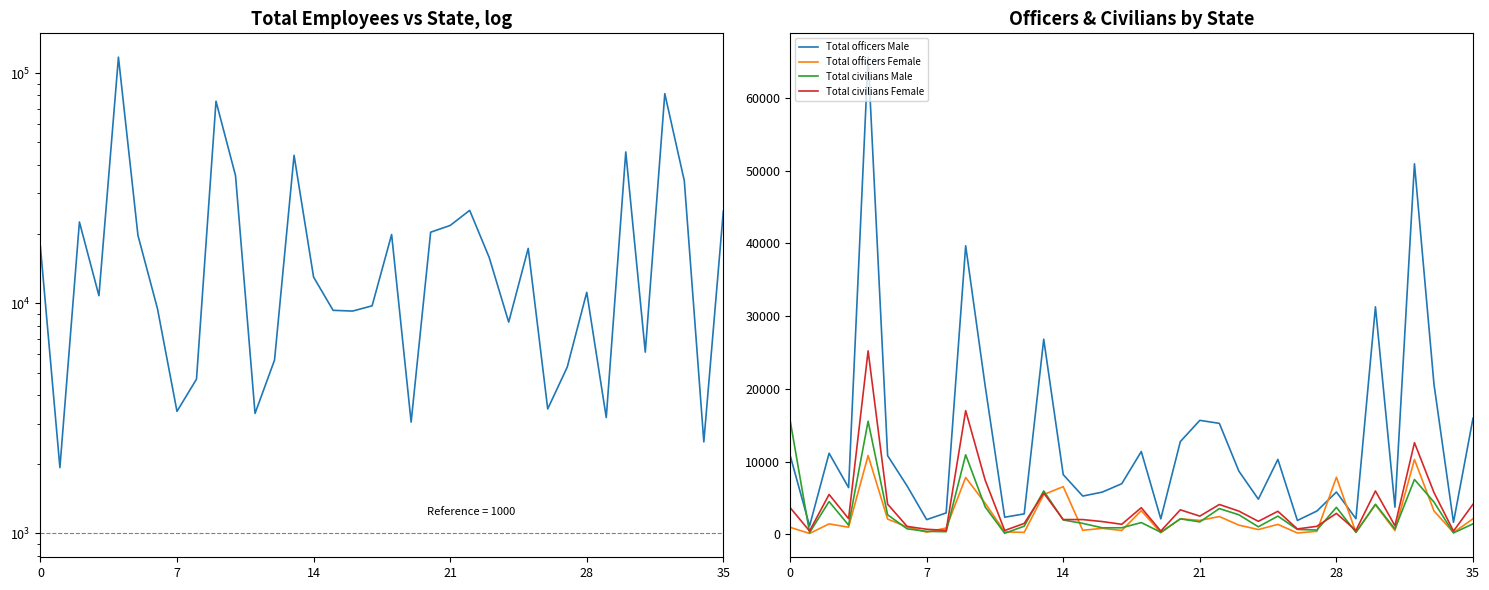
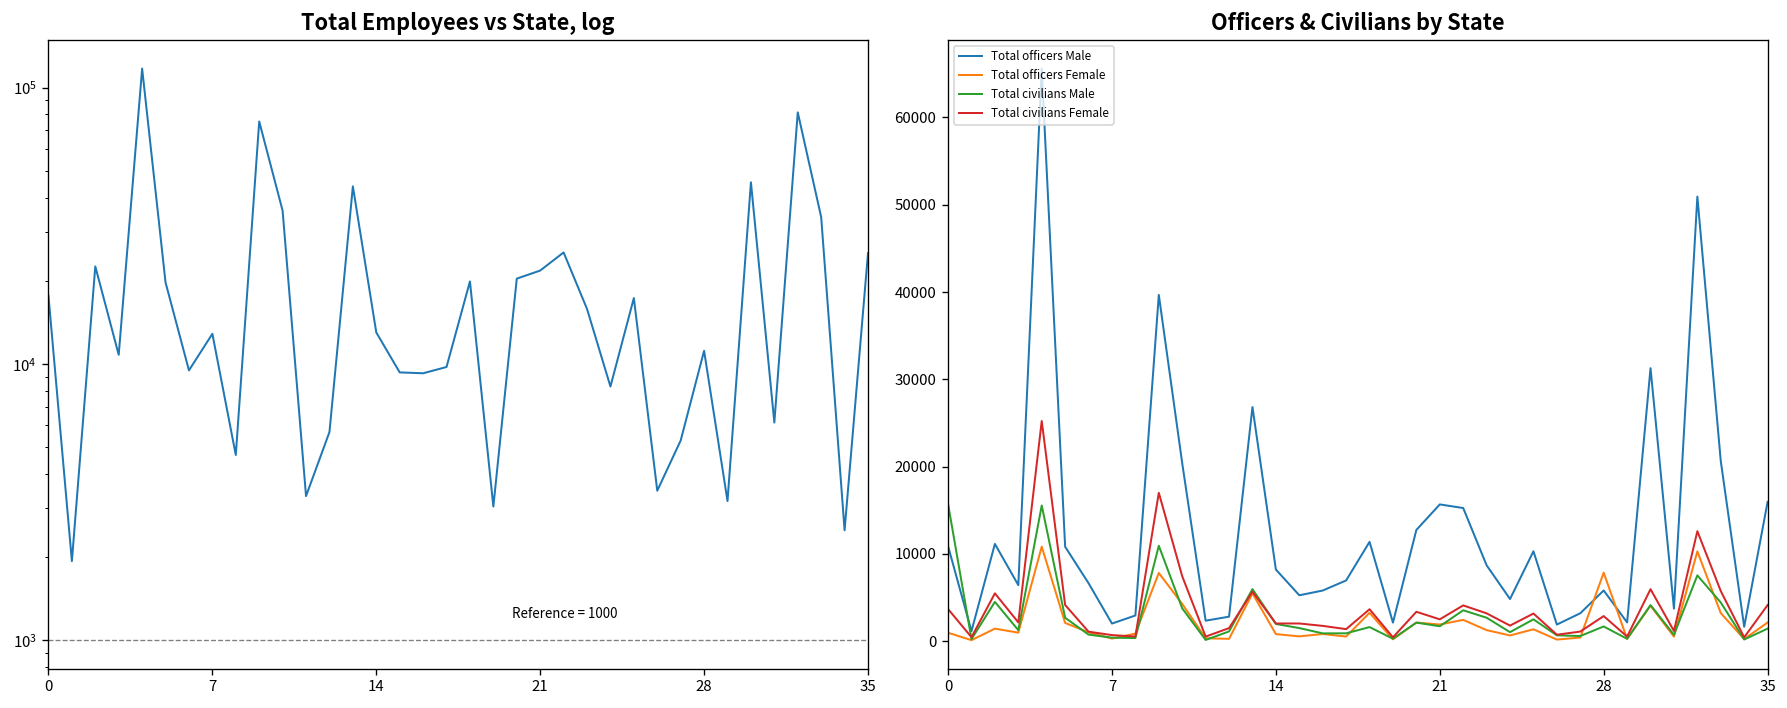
  {
    "Total Employees vs State, log": {
      "0": 18000,
-     "7": 3400,
+     "7": 13000,
      "14": 13000,
      "21": 22000,
      "28": 11000,
      "35": 25000
    },
    "Officers & Civilians by State": {
      "Total officers Male": {
        "0": 11000,
        "7": 2000,
        "14": 8000,
        "21": 16000,
        "28": 6000,
        "35": 16000
      },
      "Total officers Female": {
        "0": 1000,
-       "14": 7000,
+       "14": 1000,
        "28": 8000,
        "35": 2000
      },
      "Total civilians Male": {
        "0": 16000,
-       "28": 4000,
+       "28": 2000,
        "35": 1000
      },
      "Total civilians Female": {
        "0": 4000,
        "21": 2000,
        "28": 3000,
        "35": 4000
      }
    }
  }
